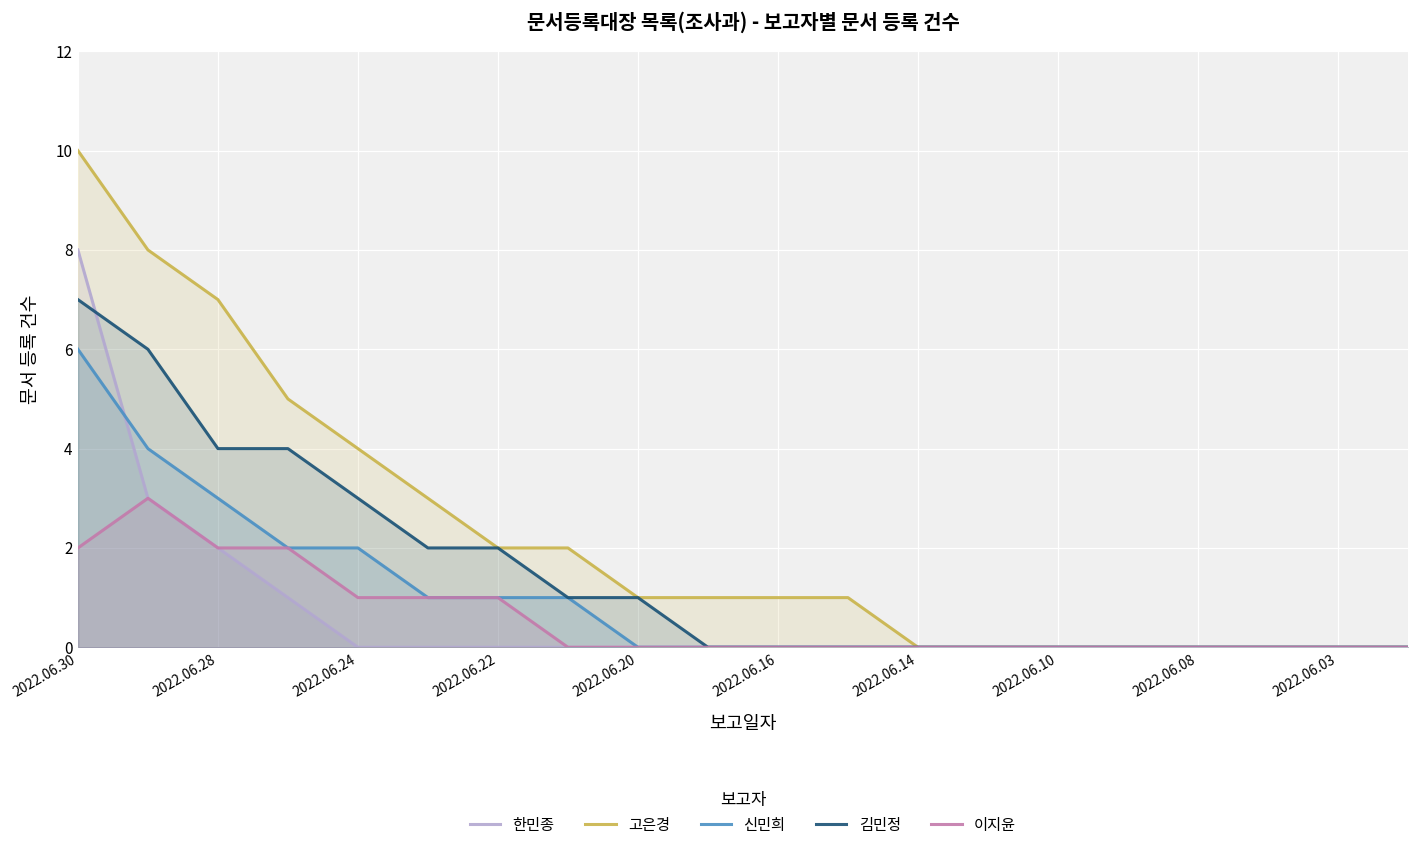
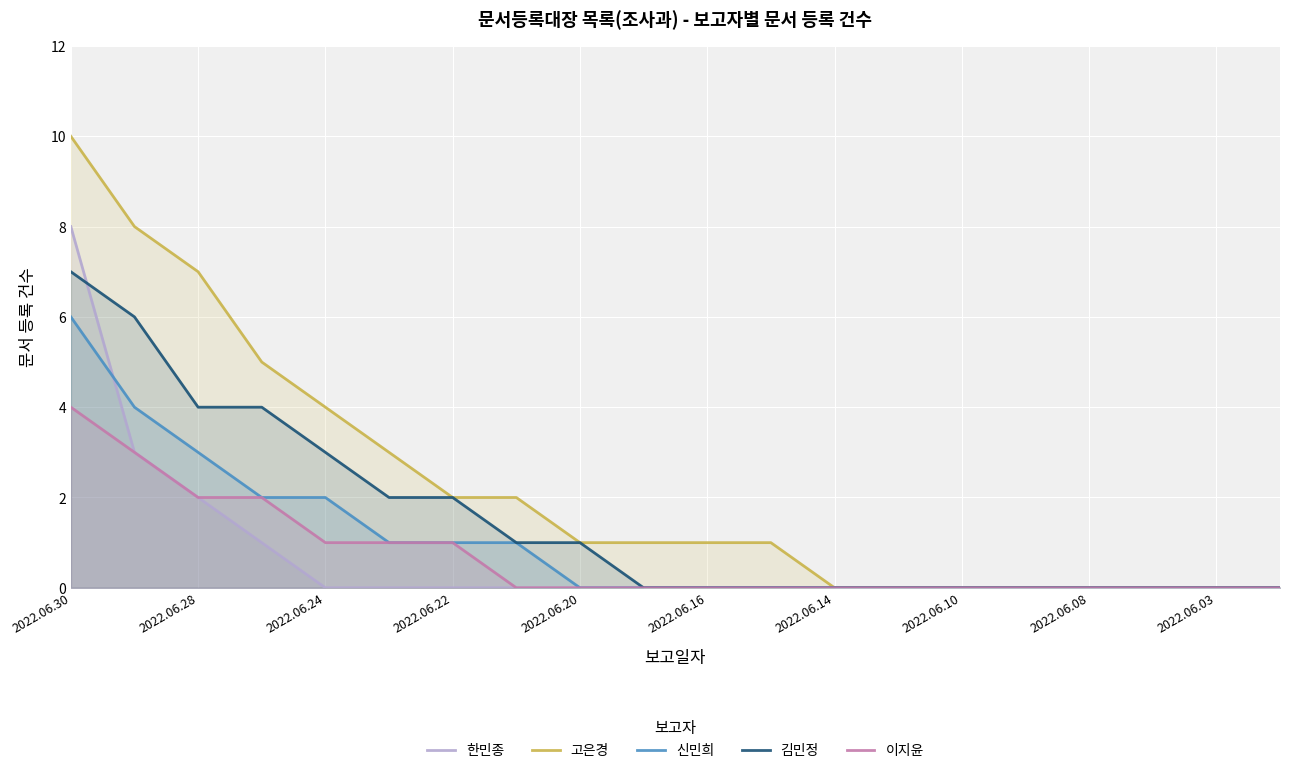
  {
    "한민종": {
      "2022.06.30": 8,
      "2022.06.24": 0,
      "2022.06.22": 0
    },
    "고은경": {
      "2022.06.30": 10,
      "2022.06.28": 7,
      "2022.06.24": 4,
      "2022.06.16": 1
    },
    "신민희": {
      "2022.06.30": 6,
      "2022.06.28": 3,
      "2022.06.24": 2
    },
    "김민정": {
      "2022.06.30": 7,
      "2022.06.28": 4,
      "2022.06.24": 3
    },
    "이지윤": {
-     "2022.06.30": 2,
+     "2022.06.30": 4,
      "2022.06.24": 1
    }
  }
